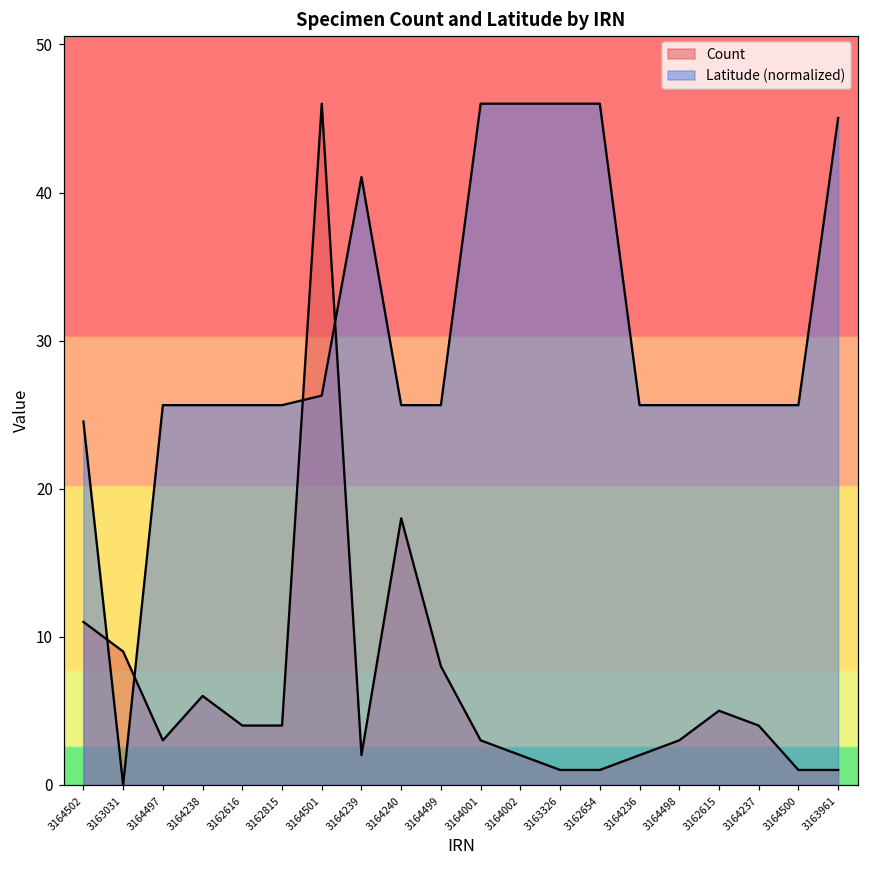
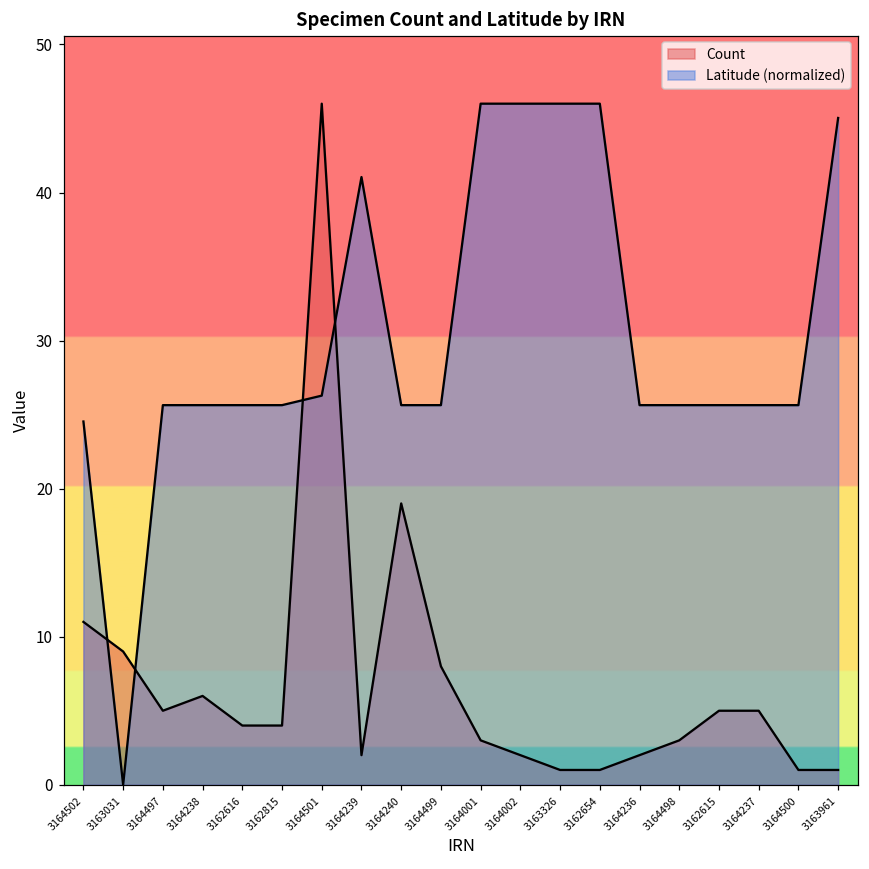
  {
    "Count": {
      "3164502": 11,
      "3163031": 9,
-     "3164497": 3,
+     "3164497": 5,
      "3164238": 6,
      "3162616": 4,
      "3162815": 4,
      "3164501": 46,
      "3164239": 2,
-     "3164240": 18,
+     "3164240": 19,
      "3164499": 8,
      "3164001": 3,
      "3164002": 2,
      "3163326": 1,
      "3162654": 1,
      "3164236": 2,
      "3164498": 3,
      "3162615": 5,
-     "3164237": 4,
+     "3164237": 5,
      "3164500": 1,
      "3163961": 1
    },
    "Latitude (normalized)": {
      "3164502": 24.5,
      "3163031": 0,
      "3164497": 25.6,
      "3164238": 25.6,
      "3162616": 25.6,
      "3162815": 25.6,
      "3164501": 26.3,
      "3164239": 41,
      "3164240": 25.6,
      "3164499": 25.6,
      "3164001": 46,
      "3164002": 46,
      "3163326": 46,
      "3162654": 46,
      "3164236": 25.6,
      "3164498": 25.6,
      "3162615": 25.6,
      "3164237": 25.6,
      "3164500": 25.6,
      "3163961": 45
    }
  }
